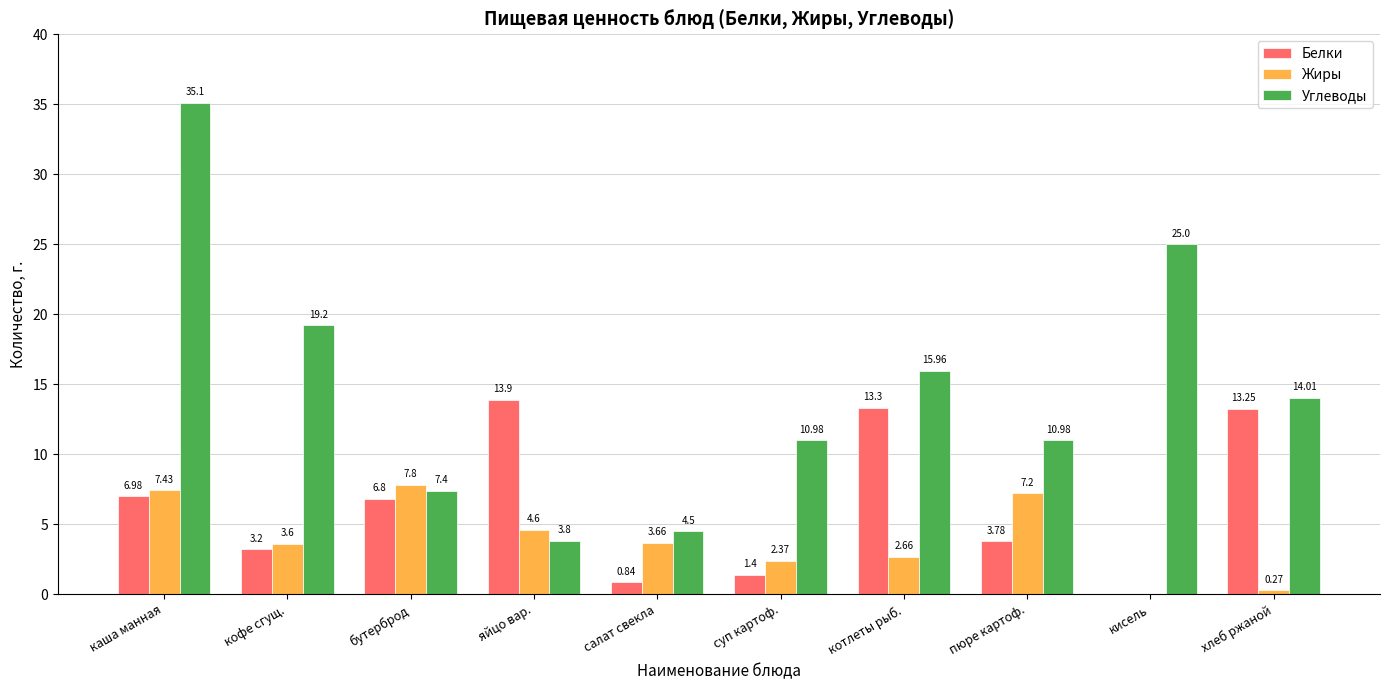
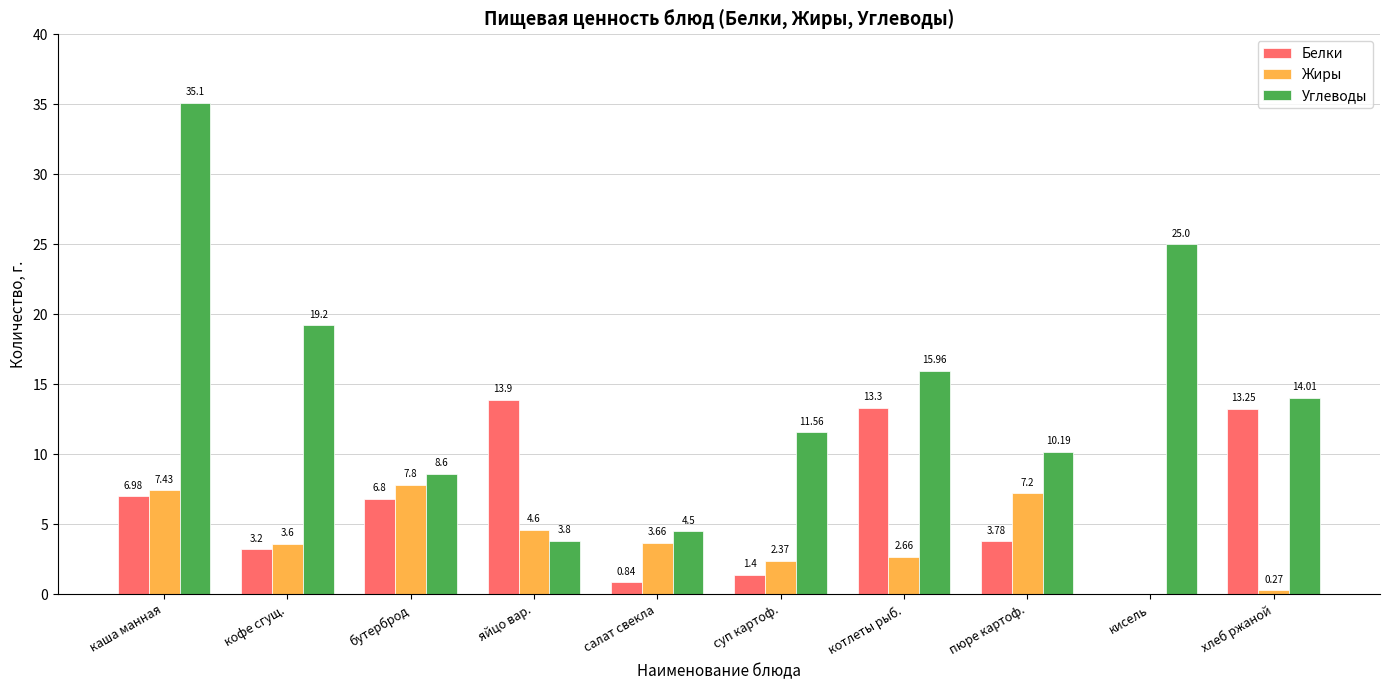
  {
    "Белки": {
      "каша манная": 6.98,
      "кофе сгущ.": 3.2,
      "бутерброд": 6.8,
      "яйцо вар.": 13.9,
      "салат свекла": 0.84,
      "суп картоф.": 1.4,
      "котлеты рыб.": 13.3,
      "пюре картоф.": 3.78,
      "хлеб ржаной": 13.25
    },
    "Жиры": {
      "каша манная": 7.43,
      "кофе сгущ.": 3.6,
      "бутерброд": 7.8,
      "яйцо вар.": 4.6,
      "салат свекла": 3.66,
      "суп картоф.": 2.37,
      "котлеты рыб.": 2.66,
      "пюре картоф.": 7.2,
      "хлеб ржаной": 0.27
    },
    "Углеводы": {
      "каша манная": 35.1,
      "кофе сгущ.": 19.2,
-     "бутерброд": 7.4,
+     "бутерброд": 8.6,
      "яйцо вар.": 3.8,
      "салат свекла": 4.5,
-     "суп картоф.": 10.98,
+     "суп картоф.": 11.56,
      "котлеты рыб.": 15.96,
-     "пюре картоф.": 10.98,
+     "пюре картоф.": 10.19,
      "кисель": 25.0,
      "хлеб ржаной": 14.01
    }
  }
